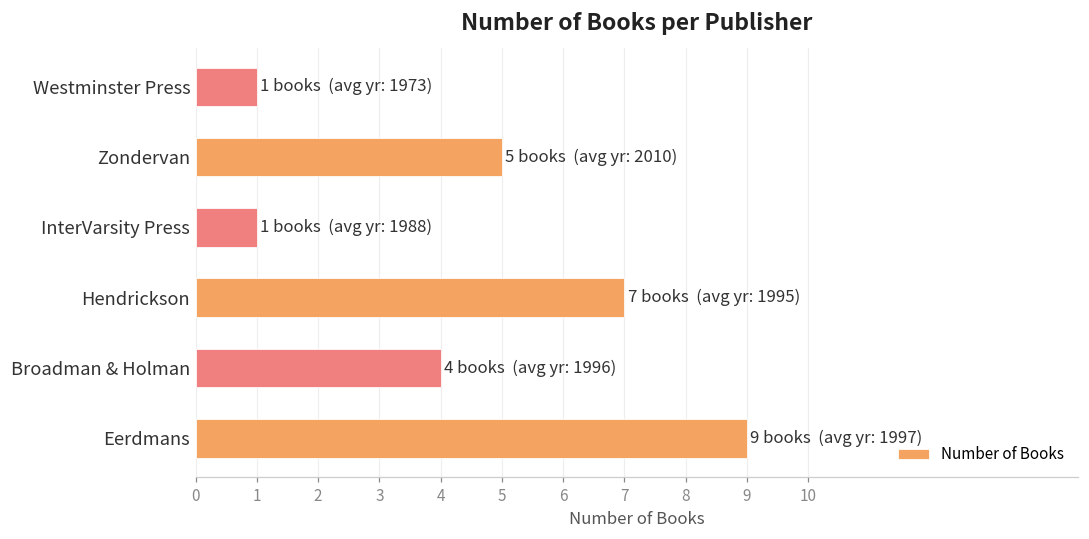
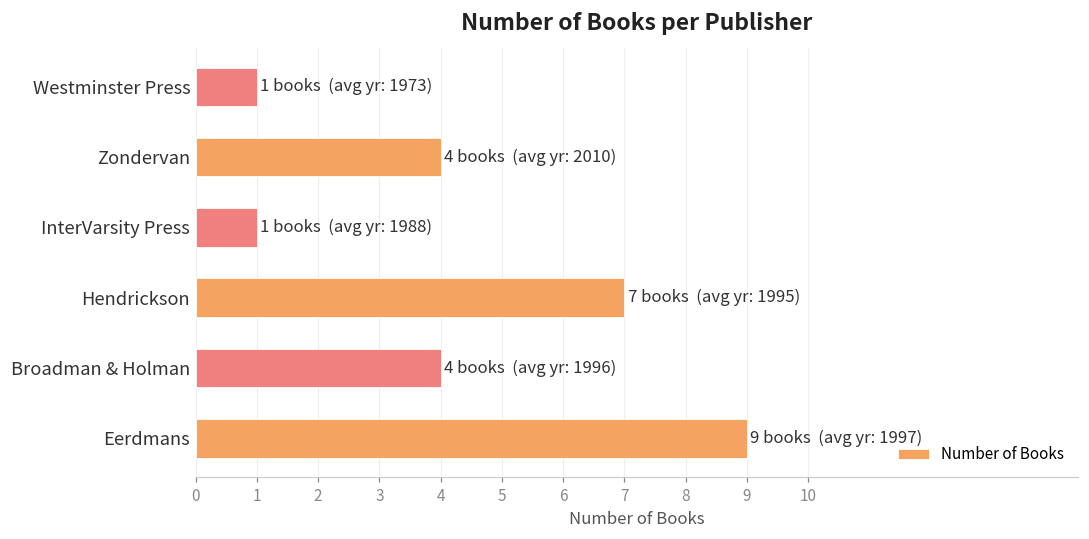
  {
    "Westminster Press": 1,
-   "Zondervan": 5,
+   "Zondervan": 4,
    "InterVarsity Press": 1,
    "Hendrickson": 7,
    "Broadman & Holman": 4,
    "Eerdmans": 9
  }
